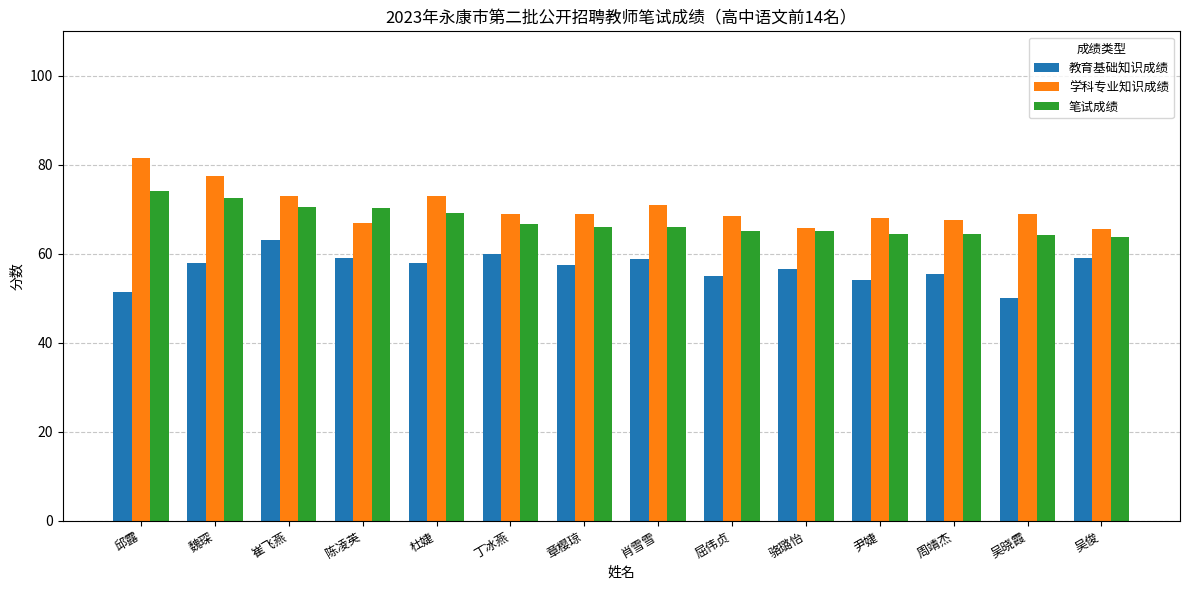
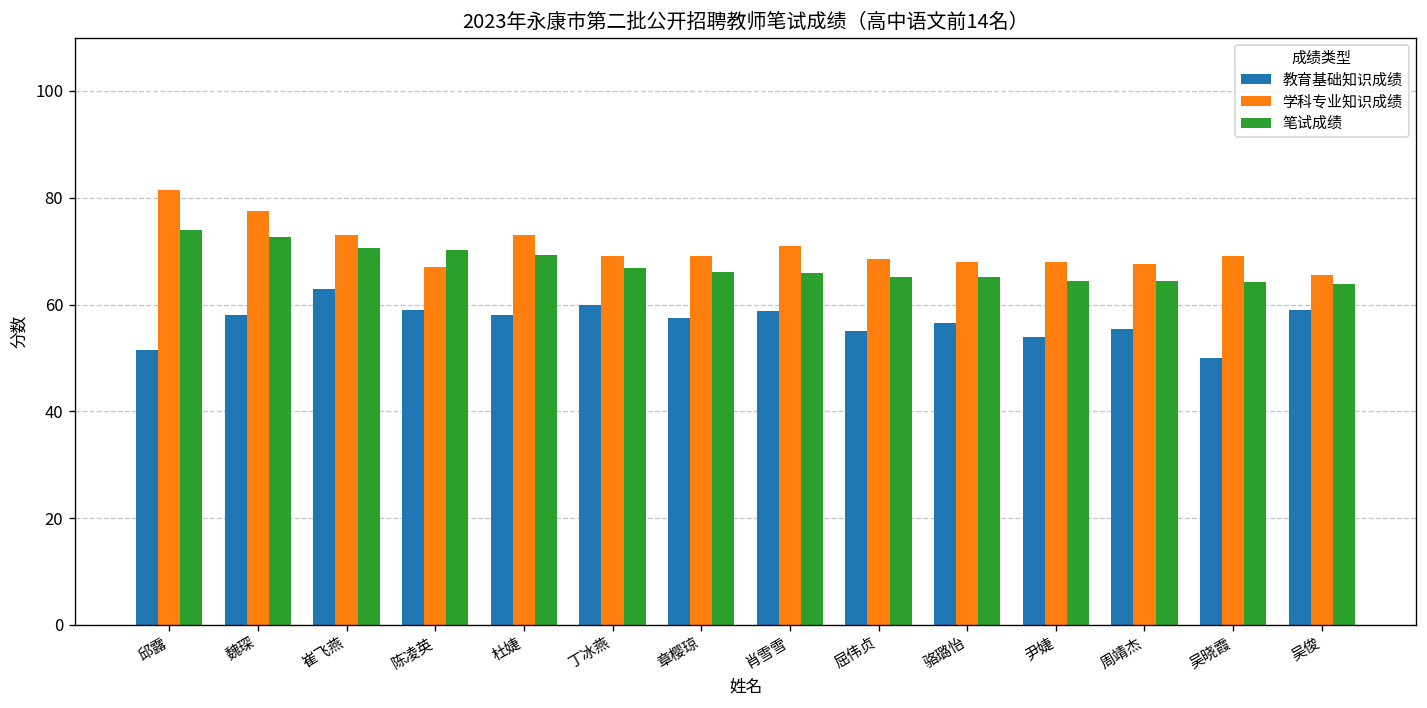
  {
    "教育基础知识成绩": {
      "邱露": 52,
      "魏琛": 58,
      "崔飞燕": 63,
      "陈凌英": 59,
      "杜婕": 58,
      "丁冰燕": 60,
      "章樱琼": 58,
      "肖雪雪": 59,
      "屈伟贞": 55,
      "骆璐怡": 57,
      "尹婕": 54,
      "周靖杰": 56,
      "吴晓霞": 50,
      "吴俊": 59
    },
    "学科专业知识成绩": {
      "邱露": 82,
      "魏琛": 78,
      "崔飞燕": 73,
      "陈凌英": 67,
      "杜婕": 73,
      "丁冰燕": 69,
      "章樱琼": 69,
      "肖雪雪": 71,
      "屈伟贞": 69,
-     "骆璐怡": 66,
+     "骆璐怡": 68,
      "尹婕": 68,
      "周靖杰": 68,
      "吴晓霞": 69,
      "吴俊": 66
    },
    "笔试成绩": {
      "邱露": 74,
      "魏琛": 73,
      "崔飞燕": 71,
      "陈凌英": 70,
      "杜婕": 69,
      "丁冰燕": 67,
      "章樱琼": 66,
      "肖雪雪": 66,
      "屈伟贞": 65,
      "骆璐怡": 65,
      "尹婕": 65,
      "周靖杰": 65,
      "吴晓霞": 64,
      "吴俊": 64
    }
  }
